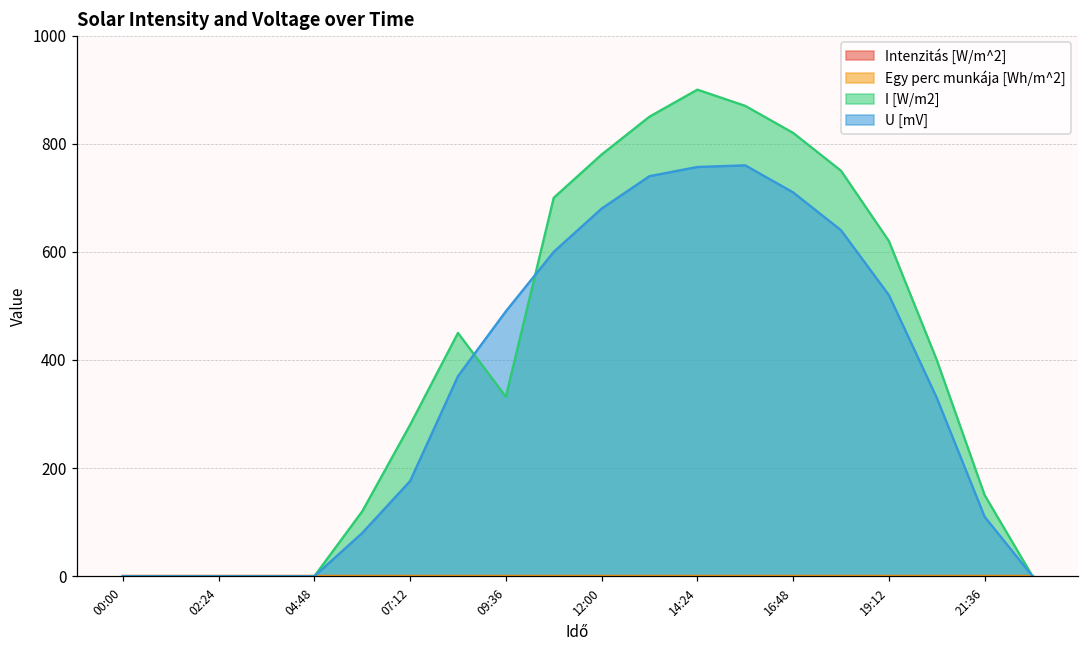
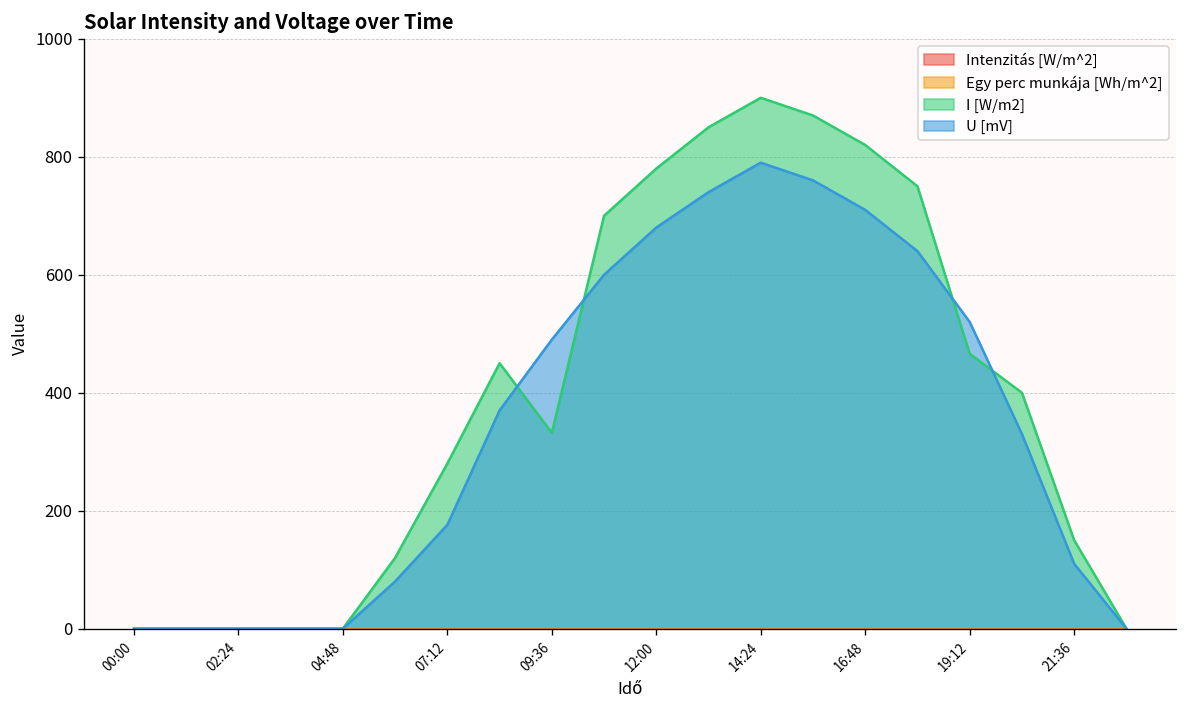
  {
    "Egy perc munkája [Wh/m^2]": {
      "07:12": 0,
      "09:36": 0,
      "12:00": 0,
      "14:24": 0,
      "16:48": 0,
      "19:12": 0,
      "21:36": 0
    },
    "I [W/m2]": {
      "07:12": 280,
      "09:36": 330,
      "12:00": 780,
      "14:24": 900,
      "16:48": 820,
-     "19:12": 620,
+     "19:12": 470,
      "21:36": 150
    },
    "U [mV]": {
      "07:12": 180,
      "09:36": 490,
      "12:00": 680,
-     "14:24": 760,
+     "14:24": 790,
      "16:48": 710,
      "19:12": 520,
      "21:36": 110
    }
  }
